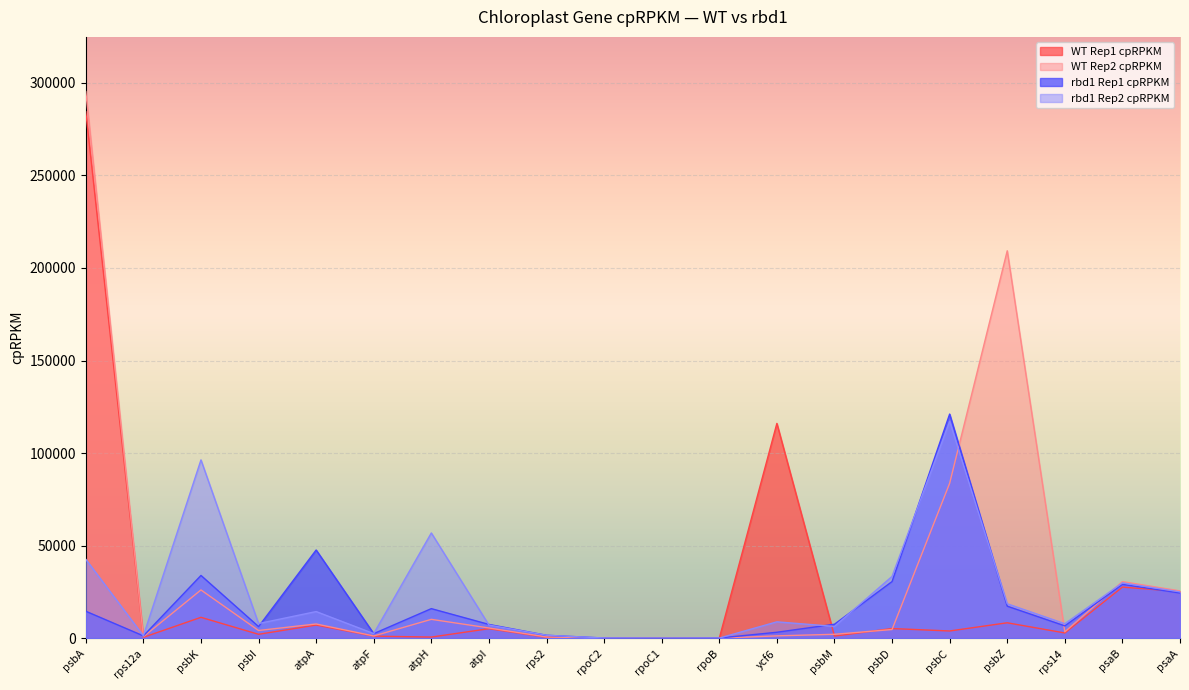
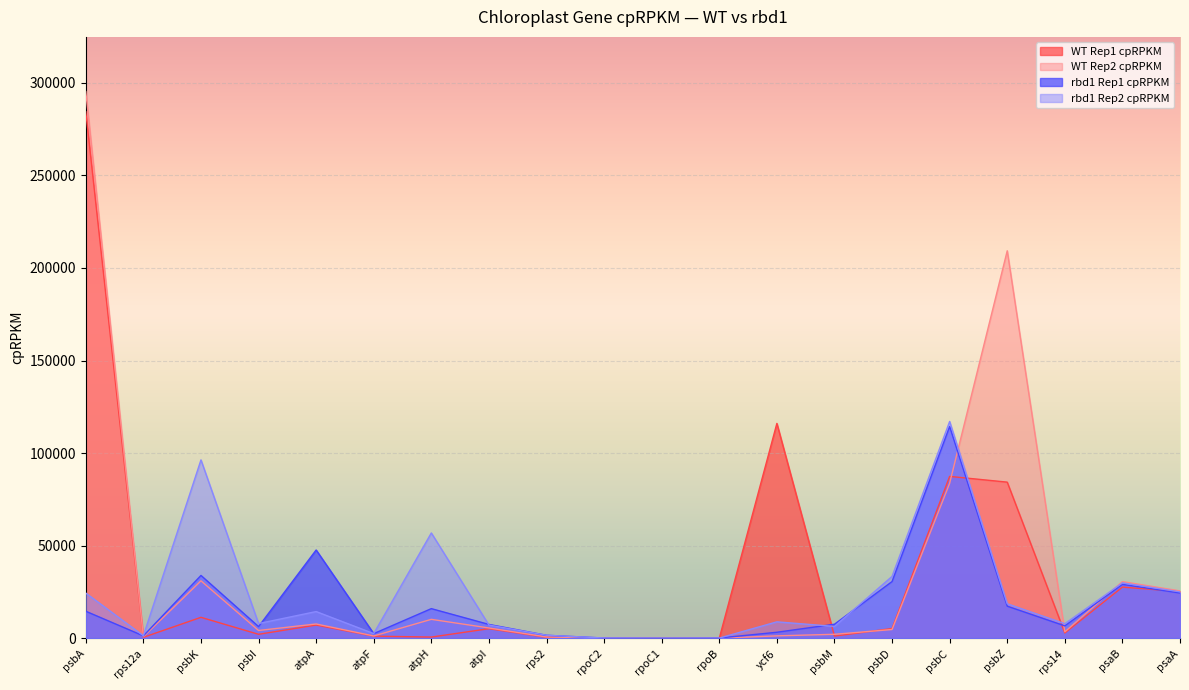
  {
    "WT Rep1 cpRPKM": {
      "psbA": 284000,
      "psbK": 11000,
      "psbI": 2000,
      "atpH": 1000,
      "ycf6": 116000,
-     "psbC": 4000,
-     "psbZ": 8000,
+     "psbC": 87000,
+     "psbZ": 84000,
      "psaB": 28000
    },
    "WT Rep2 cpRPKM": {
      "psbA": 295000,
-     "psbK": 26000,
+     "psbK": 31000,
      "psbI": 4000,
      "atpH": 10000,
      "ycf6": 1000,
      "psbC": 84000,
      "psbZ": 209000
    },
    "rbd1 Rep1 cpRPKM": {
      "psbA": 15000,
      "psbK": 34000,
      "psbI": 6000,
      "atpA": 48000,
      "atpH": 16000,
      "ycf6": 3000,
      "psbD": 31000,
-     "psbC": 121000
+     "psbC": 114000
    },
    "rbd1 Rep2 cpRPKM": {
-     "psbA": 43000,
+     "psbA": 24000,
      "psbK": 96000,
      "psbI": 8000,
      "atpA": 15000,
      "atpH": 57000,
      "ycf6": 9000,
      "psbD": 33000,
      "psbC": 117000
    }
  }
